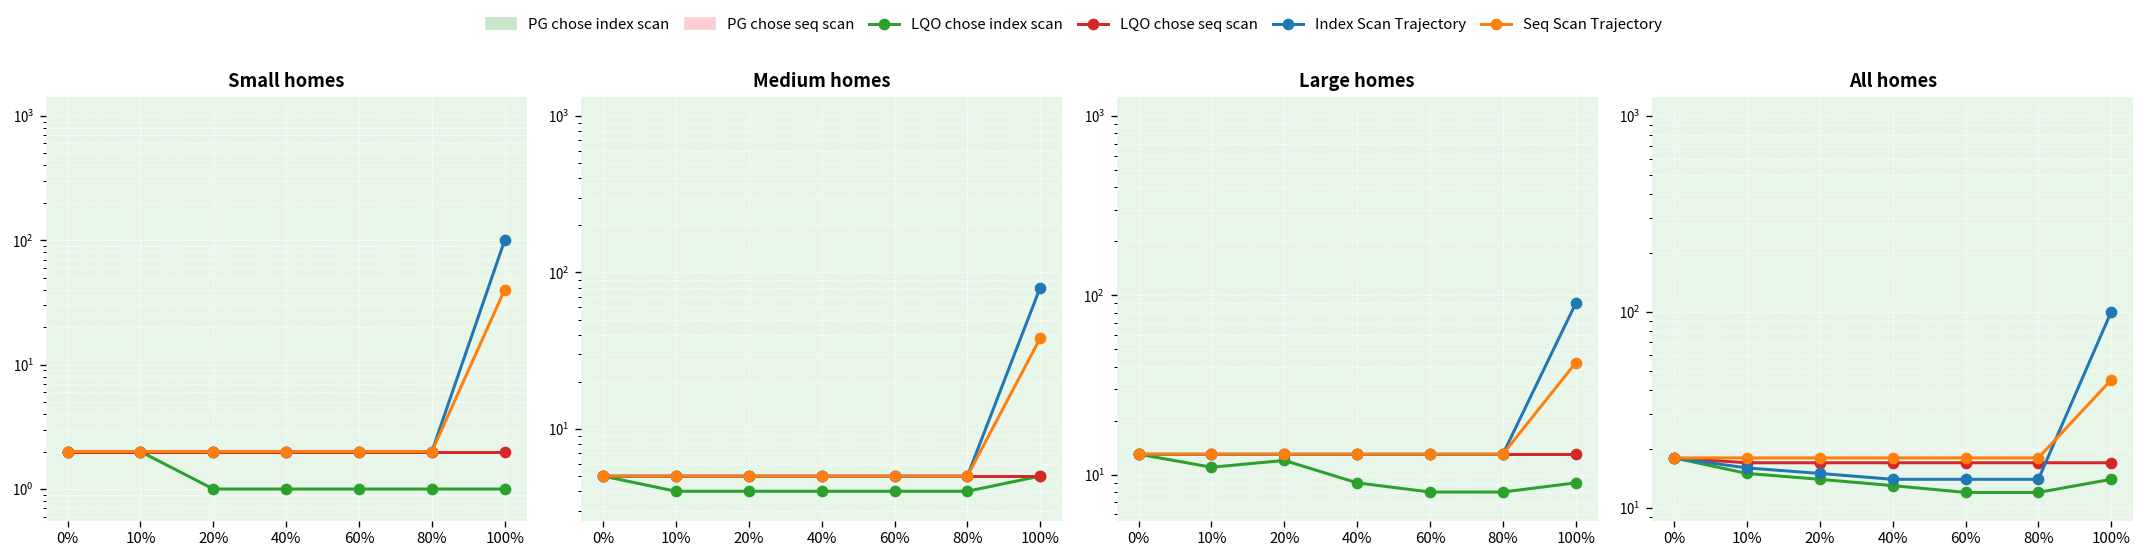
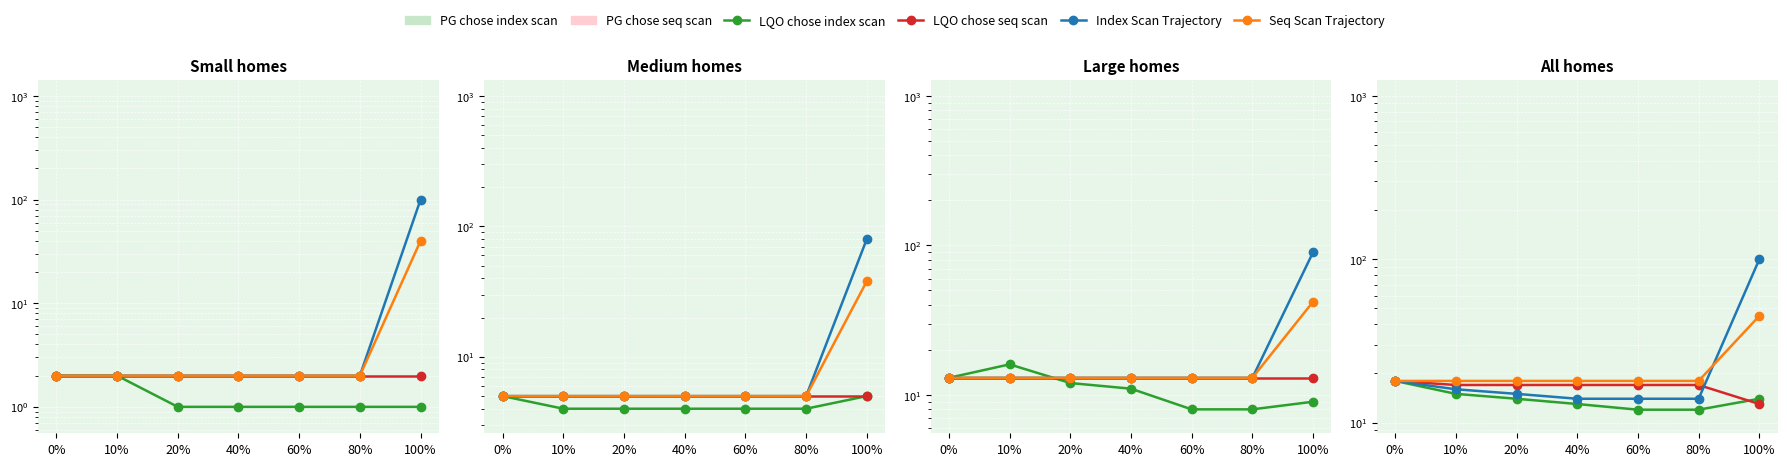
  {
    "Small homes": {
      "LQO chose index scan": {
        "20%": 1.0,
        "40%": 1.0,
        "60%": 1.0,
        "80%": 1.0,
        "100%": 1.0
      },
      "LQO chose seq scan": {
        "100%": 2.0
      },
      "Index Scan Trajectory": {
        "100%": 100
      },
      "Seq Scan Trajectory": {
        "100%": 40
      }
    },
    "Medium homes": {
      "LQO chose index scan": {
        "10%": 4.0,
        "20%": 4.0,
        "40%": 4.0,
        "60%": 4.0,
        "80%": 4.0
      },
      "Index Scan Trajectory": {
        "100%": 80
      },
      "Seq Scan Trajectory": {
        "100%": 38
      }
    },
    "Large homes": {
      "LQO chose index scan": {
-       "10%": 11,
+       "10%": 16,
        "20%": 12,
-       "40%": 9,
+       "40%": 11,
        "60%": 8,
        "80%": 8,
        "100%": 9
      },
      "LQO chose seq scan": {
        "100%": 13
      },
      "Index Scan Trajectory": {
        "100%": 90
      },
      "Seq Scan Trajectory": {
        "100%": 42
      }
    },
    "All homes": {
      "LQO chose index scan": {
        "10%": 15,
        "20%": 14,
        "40%": 13,
        "60%": 12,
        "80%": 12,
        "100%": 14
      },
      "LQO chose seq scan": {
        "10%": 17,
        "20%": 17,
        "40%": 17,
        "60%": 17,
        "80%": 17,
-       "100%": 17
+       "100%": 13
      },
      "Index Scan Trajectory": {
        "10%": 16,
        "20%": 15,
        "40%": 14,
        "60%": 14,
        "80%": 14,
        "100%": 100
      },
      "Seq Scan Trajectory": {
        "10%": 18,
        "20%": 18,
        "40%": 18,
        "60%": 18,
        "80%": 18,
        "100%": 45
      }
    }
  }
